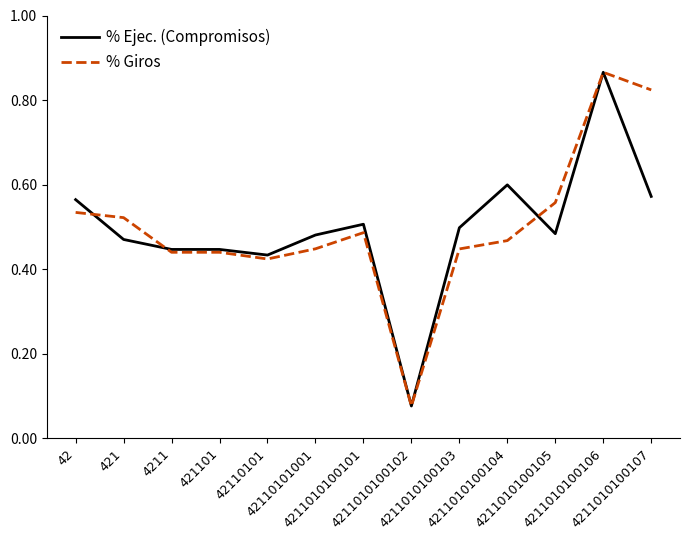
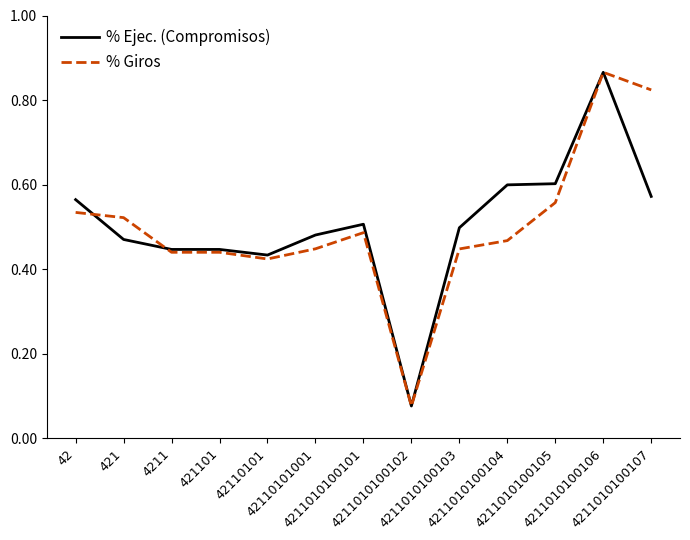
  {
    "% Ejec. (Compromisos)": {
      "42": 0.56,
      "421": 0.47,
      "4211": 0.45,
      "421101": 0.45,
      "42110101": 0.43,
      "42110101001": 0.48,
      "4211010100101": 0.51,
      "4211010100103": 0.50,
      "4211010100104": 0.60,
-     "4211010100105": 0.48,
+     "4211010100105": 0.60,
      "4211010100107": 0.57
    },
    "% Giros": {
      "42": 0.53,
      "421": 0.52,
      "4211": 0.44,
      "421101": 0.44,
      "42110101": 0.42,
      "42110101001": 0.45,
      "4211010100101": 0.49,
      "4211010100103": 0.45,
      "4211010100104": 0.47,
      "4211010100105": 0.56,
      "4211010100107": 0.82
    }
  }
